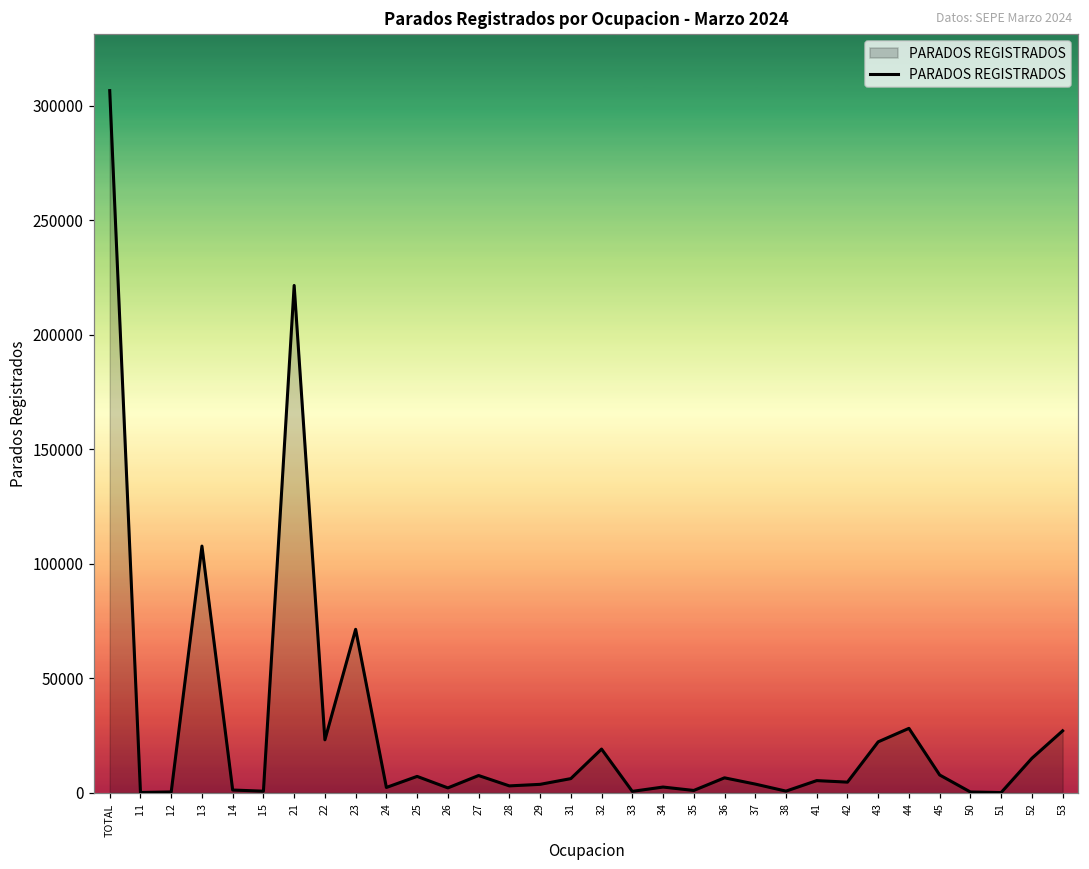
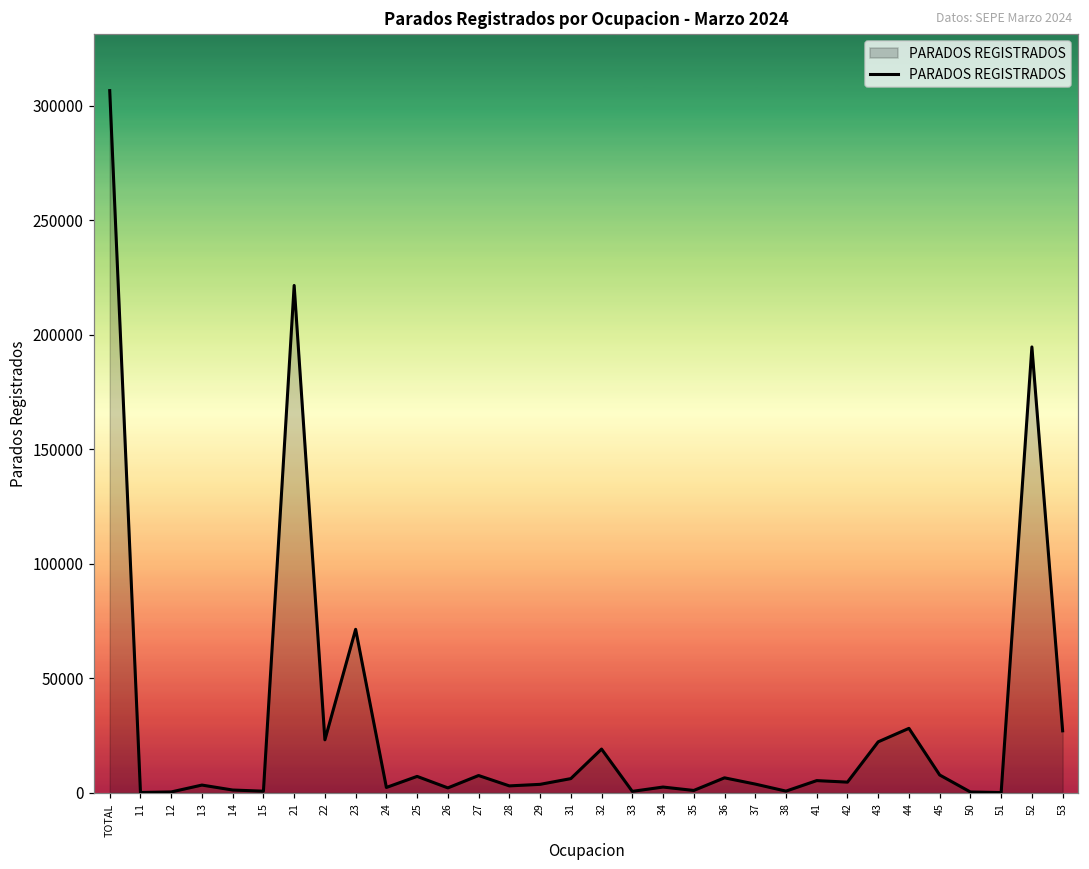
  {
    "TOTAL": 307000,
    "11": 0,
    "12": 0,
-   "13": 108000,
+   "13": 3000,
    "14": 1000,
    "15": 1000,
    "21": 222000,
    "22": 23000,
    "23": 71000,
    "24": 2000,
    "25": 7000,
    "26": 2000,
    "27": 7000,
    "28": 3000,
    "29": 4000,
    "31": 6000,
    "32": 19000,
    "33": 1000,
    "34": 2000,
    "35": 1000,
    "36": 6000,
    "37": 4000,
    "38": 1000,
    "41": 5000,
    "42": 5000,
    "43": 22000,
    "44": 28000,
    "45": 8000,
    "50": 0,
    "51": 0,
-   "52": 15000,
+   "52": 195000,
    "53": 27000
  }
